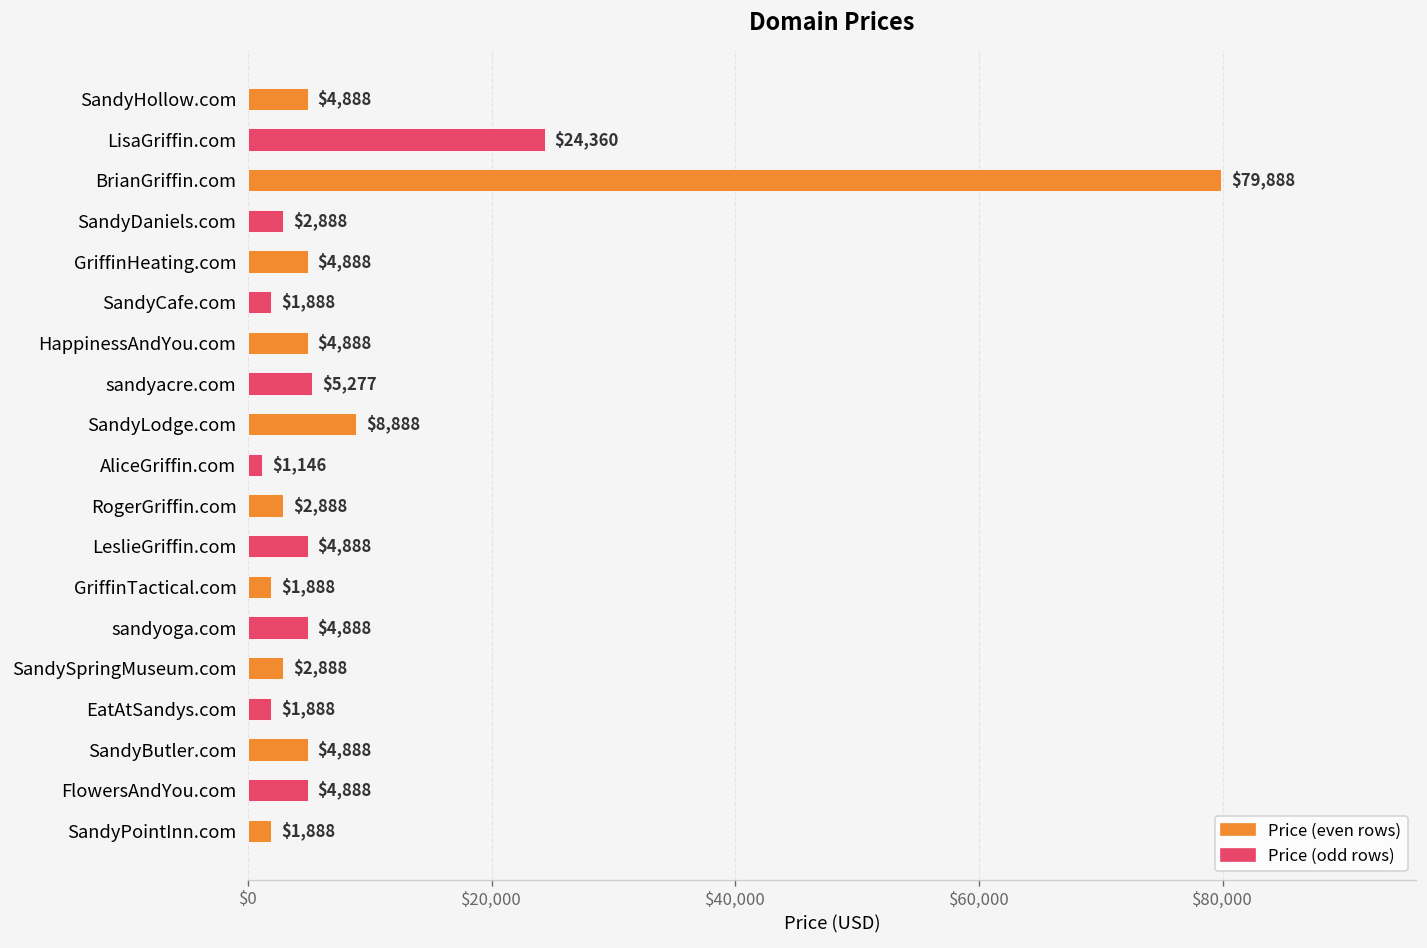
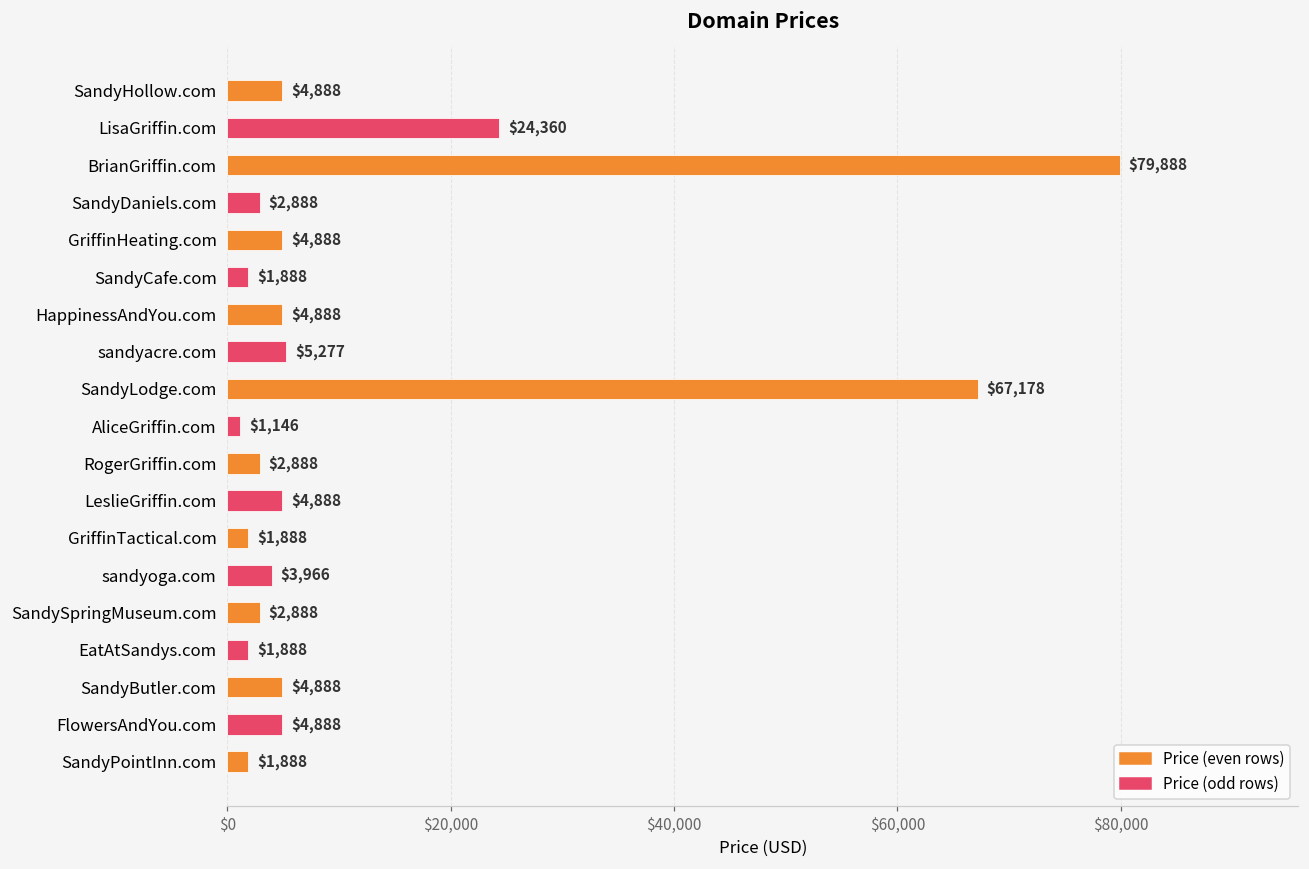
  {
    "SandyHollow.com": "$4,888",
    "LisaGriffin.com": "$24,360",
    "BrianGriffin.com": "$79,888",
    "SandyDaniels.com": "$2,888",
    "GriffinHeating.com": "$4,888",
    "SandyCafe.com": "$1,888",
    "HappinessAndYou.com": "$4,888",
    "sandyacre.com": "$5,277",
-   "SandyLodge.com": "$8,888",
+   "SandyLodge.com": "$67,178",
    "AliceGriffin.com": "$1,146",
    "RogerGriffin.com": "$2,888",
    "LeslieGriffin.com": "$4,888",
    "GriffinTactical.com": "$1,888",
-   "sandyoga.com": "$4,888",
+   "sandyoga.com": "$3,966",
    "SandySpringMuseum.com": "$2,888",
    "EatAtSandys.com": "$1,888",
    "SandyButler.com": "$4,888",
    "FlowersAndYou.com": "$4,888",
    "SandyPointInn.com": "$1,888"
  }
